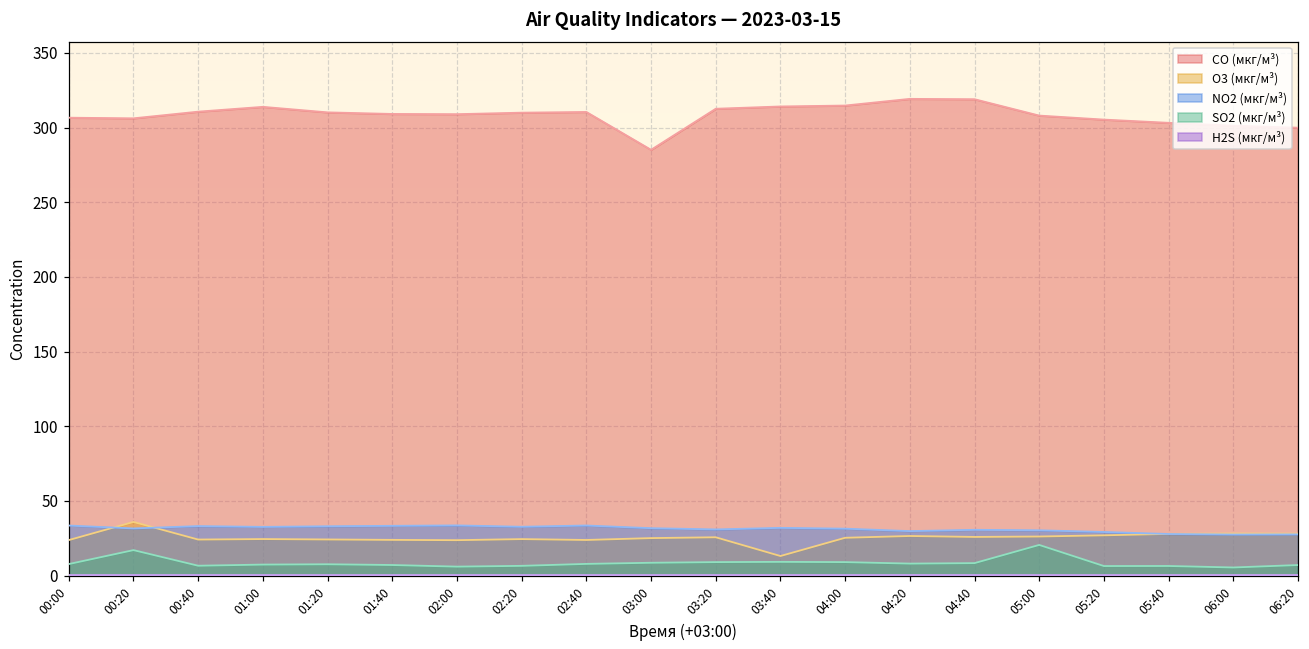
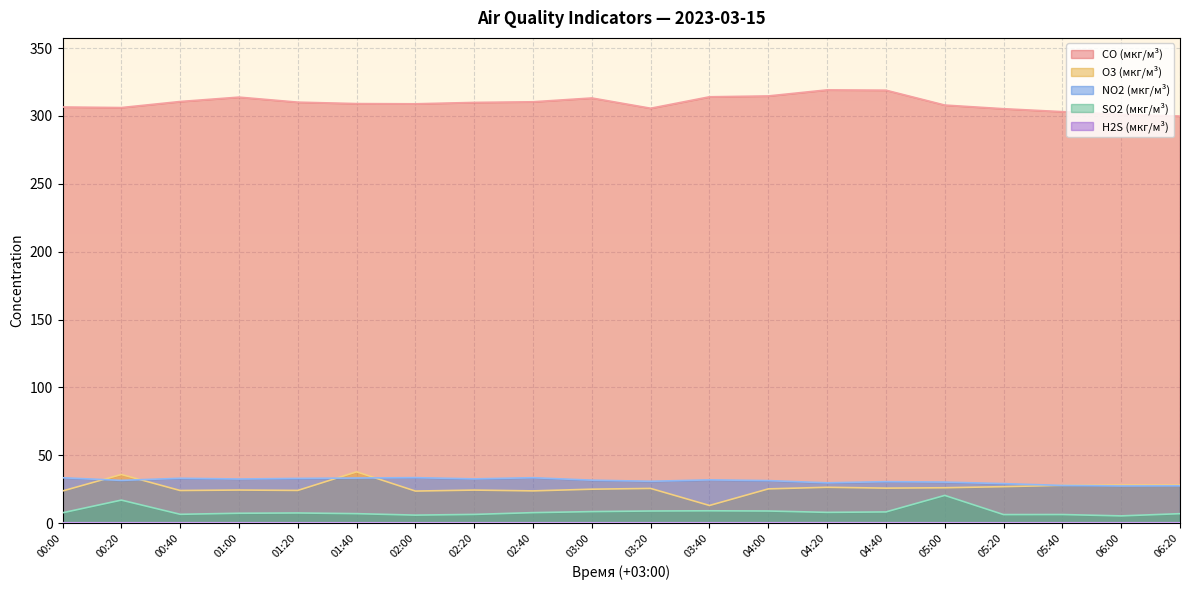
  {
    "CO (мкг/м³)": {
      "00:00": 307,
      "00:20": 306,
      "00:40": 311,
      "01:00": 314,
      "01:20": 310,
      "01:40": 309,
      "02:00": 309,
      "02:20": 310,
      "02:40": 310,
-     "03:00": 285,
-     "03:20": 313,
+     "03:00": 313,
+     "03:20": 306,
      "03:40": 314,
      "04:00": 315,
      "04:20": 319,
      "04:40": 319,
      "05:00": 308,
      "05:20": 305,
      "05:40": 303,
      "06:20": 300
    },
    "O3 (мкг/м³)": {
      "00:00": 24,
      "00:20": 36,
      "00:40": 24,
      "01:00": 24,
      "01:20": 24,
-     "01:40": 24,
+     "01:40": 38,
      "02:00": 24,
      "02:20": 24,
      "02:40": 24,
      "03:00": 25,
      "03:20": 26,
      "03:40": 13,
      "04:00": 25,
      "04:20": 26,
      "04:40": 26,
      "05:00": 26,
      "05:20": 27
    },
    "NO2 (мкг/м³)": {
      "00:00": 33,
      "00:20": 32,
      "00:40": 33,
      "01:00": 33,
      "01:20": 33,
      "01:40": 33,
      "02:00": 34,
      "02:20": 33,
      "02:40": 33,
      "03:00": 32,
      "03:20": 31,
      "03:40": 32,
      "04:00": 31,
      "04:20": 30,
      "04:40": 31,
      "05:00": 30,
      "05:20": 29
    },
    "SO2 (мкг/м³)": {
      "00:00": 8,
      "00:20": 17,
      "00:40": 7,
      "01:00": 7,
      "01:20": 8,
      "01:40": 7,
      "02:00": 6,
      "02:20": 6,
      "02:40": 8,
      "03:00": 9,
      "03:20": 9,
      "03:40": 9,
      "04:00": 9,
      "04:20": 8,
      "04:40": 8,
      "05:00": 20,
      "05:20": 6,
      "05:40": 6,
      "06:00": 5,
      "06:20": 7
    },
    "H2S (мкг/м³)": {
      "00:00": 0,
      "00:20": 0,
      "00:40": 0,
      "01:00": 0,
      "01:20": 0,
      "01:40": 0,
      "02:00": 0,
      "02:20": 0,
      "02:40": 0,
      "03:00": 0,
      "03:20": 0,
      "03:40": 0,
      "04:00": 0,
      "04:20": 0,
      "04:40": 0,
      "05:00": 0,
      "05:20": 0,
      "05:40": 0,
      "06:00": 0,
      "06:20": 0
    }
  }
